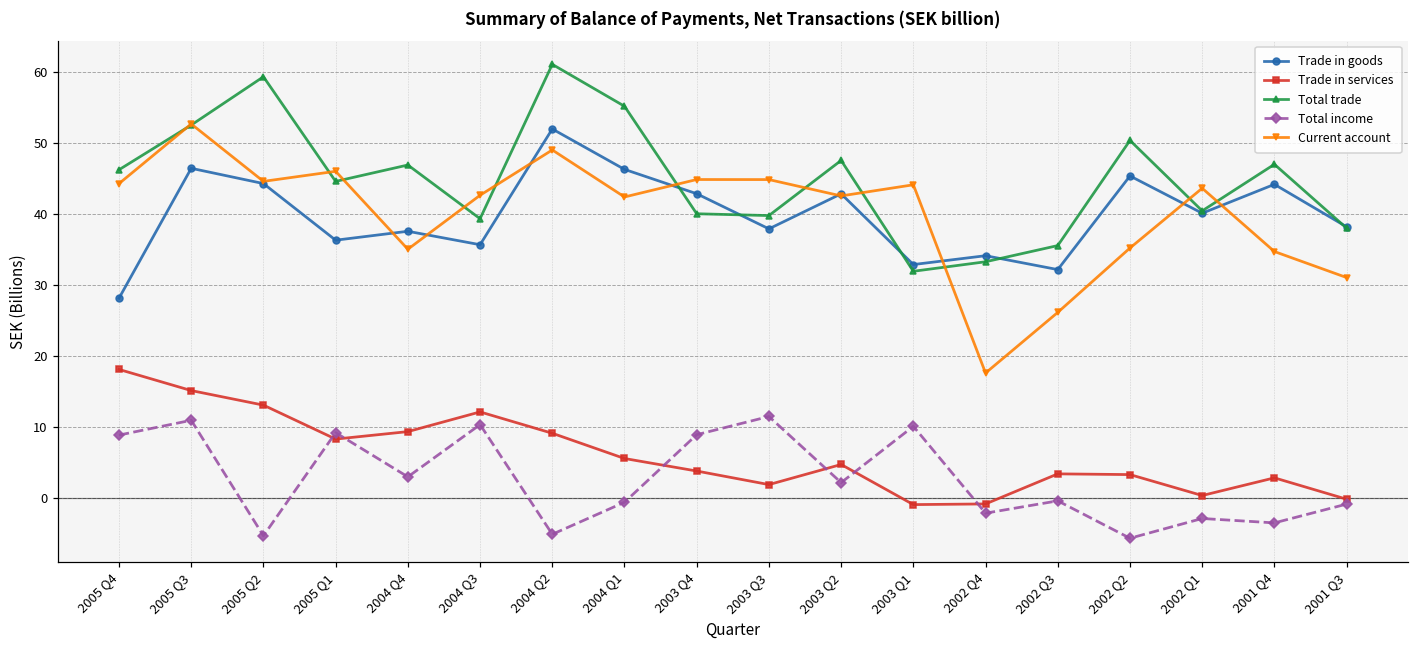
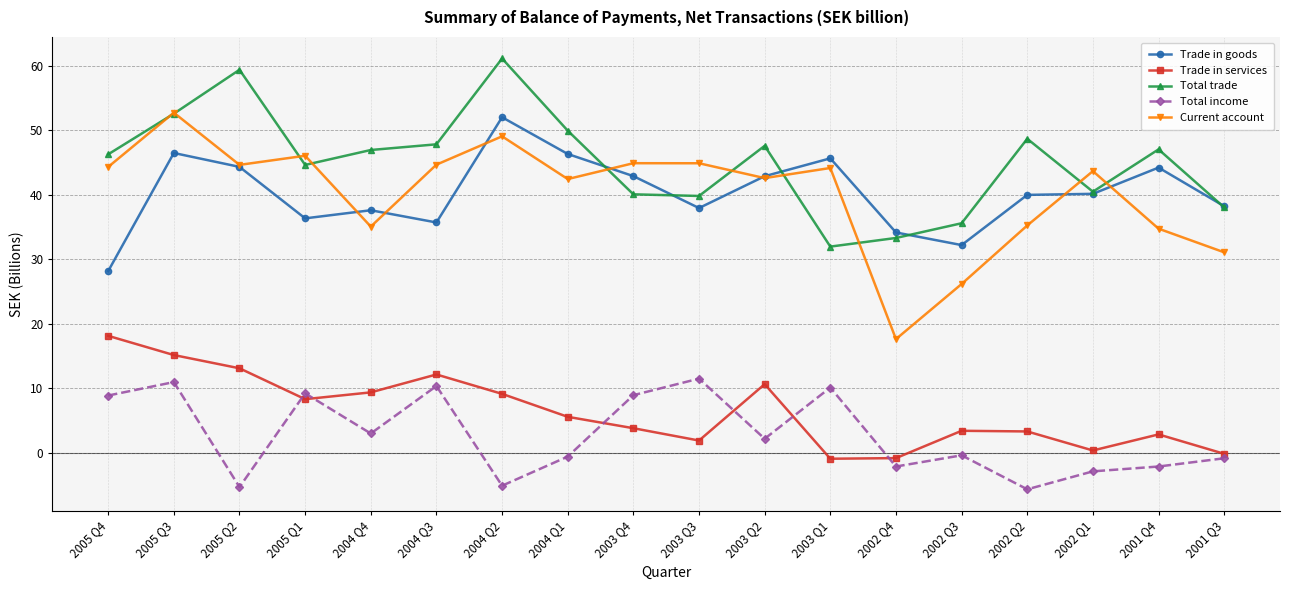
  {
    "Trade in goods": {
      "2005 Q4": 28,
      "2005 Q3": 46,
      "2005 Q1": 36,
      "2004 Q4": 38,
      "2004 Q3": 36,
      "2004 Q2": 52,
      "2004 Q1": 46,
      "2003 Q4": 43,
      "2003 Q3": 38,
-     "2003 Q1": 33,
+     "2003 Q1": 46,
      "2002 Q4": 34,
      "2002 Q3": 32,
-     "2002 Q2": 45,
+     "2002 Q2": 40,
      "2001 Q4": 44
    },
    "Trade in services": {
      "2005 Q4": 18,
      "2005 Q3": 15,
      "2005 Q2": 13,
      "2005 Q1": 8,
      "2004 Q4": 9,
      "2004 Q3": 12,
      "2004 Q2": 9,
      "2004 Q1": 6,
      "2003 Q4": 4,
      "2003 Q3": 2,
-     "2003 Q2": 5,
+     "2003 Q2": 11,
      "2003 Q1": -1,
      "2002 Q4": -1,
      "2002 Q3": 3,
      "2002 Q2": 3,
      "2002 Q1": 0,
      "2001 Q4": 3,
      "2001 Q3": 0
    },
    "Total trade": {
      "2005 Q4": 46,
      "2005 Q2": 59,
      "2005 Q1": 45,
      "2004 Q4": 47,
-     "2004 Q3": 39,
+     "2004 Q3": 48,
      "2004 Q2": 61,
-     "2004 Q1": 55,
+     "2004 Q1": 50,
      "2003 Q4": 40,
      "2003 Q3": 40,
      "2003 Q2": 48,
      "2003 Q1": 32,
      "2002 Q4": 33,
      "2002 Q3": 36,
-     "2002 Q2": 50,
+     "2002 Q2": 49,
      "2001 Q4": 47
    },
    "Total income": {
      "2005 Q4": 9,
      "2005 Q3": 11,
      "2005 Q2": -5,
      "2005 Q1": 9,
      "2004 Q4": 3,
      "2004 Q3": 10,
      "2004 Q2": -5,
      "2004 Q1": -1,
      "2003 Q4": 9,
      "2003 Q3": 11,
      "2003 Q2": 2,
      "2003 Q1": 10,
      "2002 Q4": -2,
      "2002 Q3": 0,
      "2002 Q2": -6,
      "2002 Q1": -3,
-     "2001 Q4": -4,
+     "2001 Q4": -2,
      "2001 Q3": -1
    },
    "Current account": {
      "2005 Q4": 44,
      "2005 Q1": 46,
      "2004 Q4": 35,
-     "2004 Q3": 43,
+     "2004 Q3": 45,
      "2004 Q2": 49,
      "2004 Q1": 42,
      "2003 Q4": 45,
      "2003 Q3": 45,
      "2003 Q1": 44,
      "2002 Q4": 18,
      "2002 Q3": 26,
      "2002 Q2": 35,
      "2002 Q1": 44,
      "2001 Q4": 35,
      "2001 Q3": 31
    }
  }
